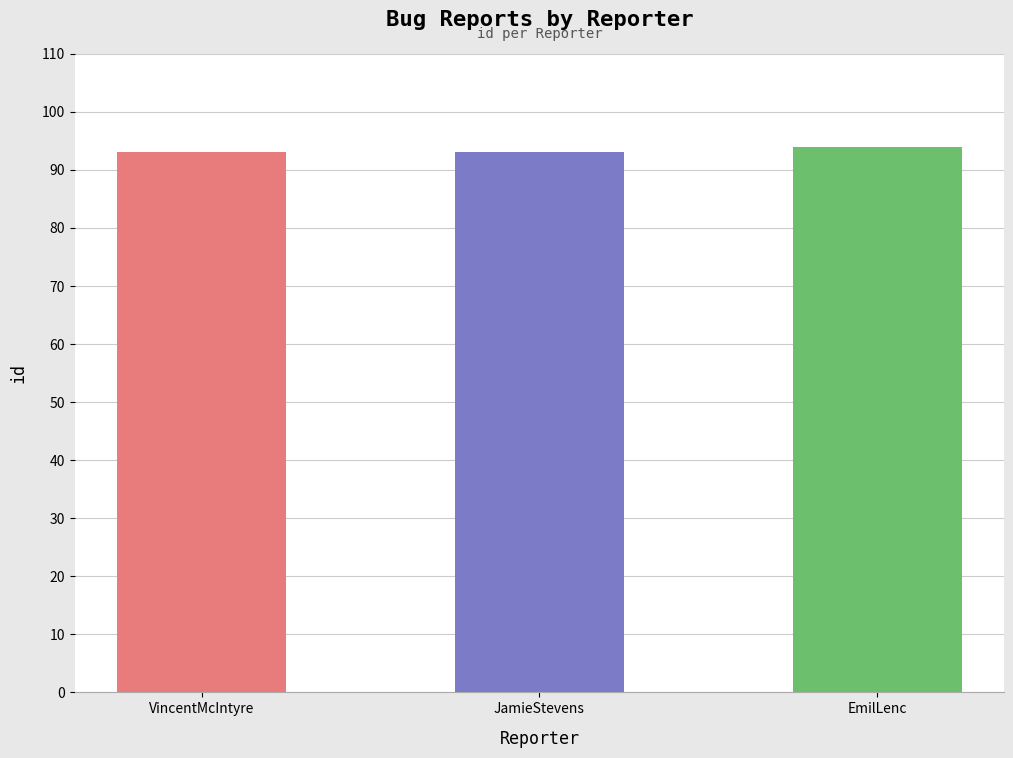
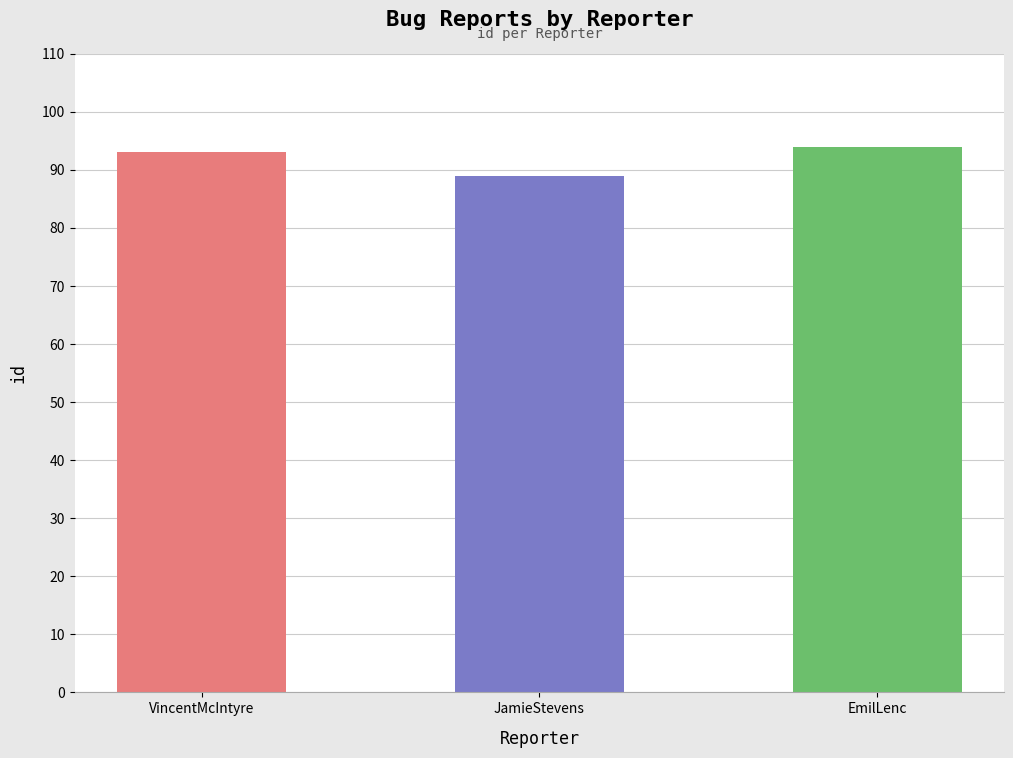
  {
    "VincentMcIntyre": 93,
-   "JamieStevens": 93,
+   "JamieStevens": 89,
    "EmilLenc": 94
  }
